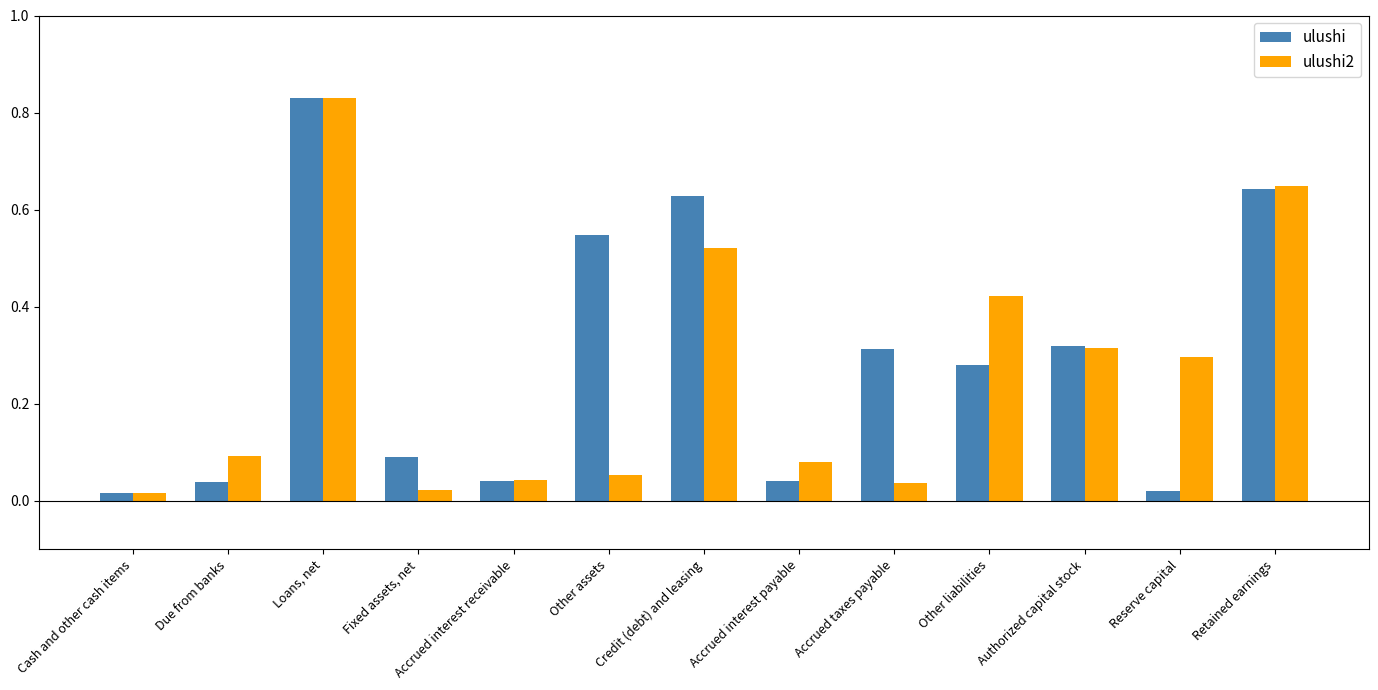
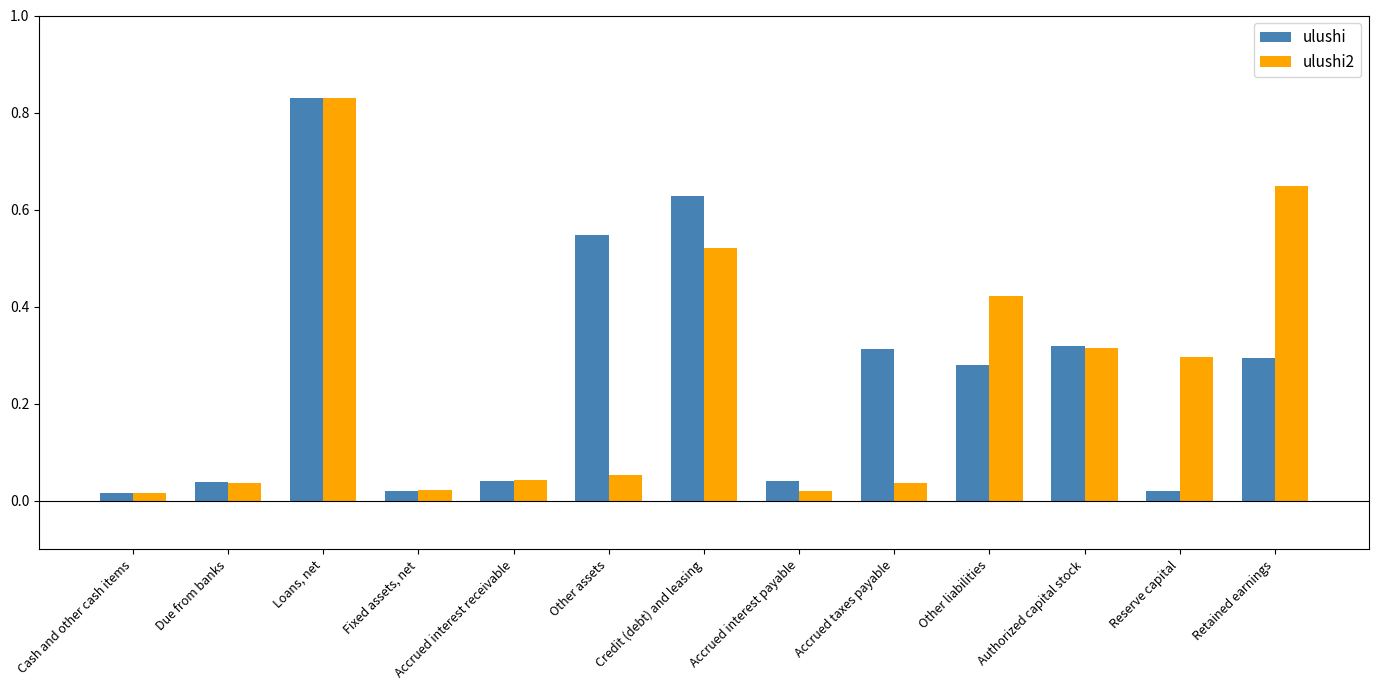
  {
    "ulushi": {
      "Cash and other cash items": 0.02,
      "Due from banks": 0.04,
      "Loans, net": 0.83,
-     "Fixed assets, net": 0.09,
+     "Fixed assets, net": 0.02,
      "Accrued interest receivable": 0.04,
      "Other assets": 0.55,
      "Credit (debt) and leasing": 0.63,
      "Accrued interest payable": 0.04,
      "Accrued taxes payable": 0.31,
      "Other liabilities": 0.28,
      "Authorized capital stock": 0.32,
      "Reserve capital": 0.02,
-     "Retained earnings": 0.64
+     "Retained earnings": 0.29
    },
    "ulushi2": {
      "Cash and other cash items": 0.02,
-     "Due from banks": 0.09,
+     "Due from banks": 0.04,
      "Loans, net": 0.83,
      "Fixed assets, net": 0.02,
      "Accrued interest receivable": 0.04,
      "Other assets": 0.05,
      "Credit (debt) and leasing": 0.52,
-     "Accrued interest payable": 0.08,
+     "Accrued interest payable": 0.02,
      "Accrued taxes payable": 0.04,
      "Other liabilities": 0.42,
      "Authorized capital stock": 0.31,
      "Reserve capital": 0.30,
      "Retained earnings": 0.65
    }
  }
